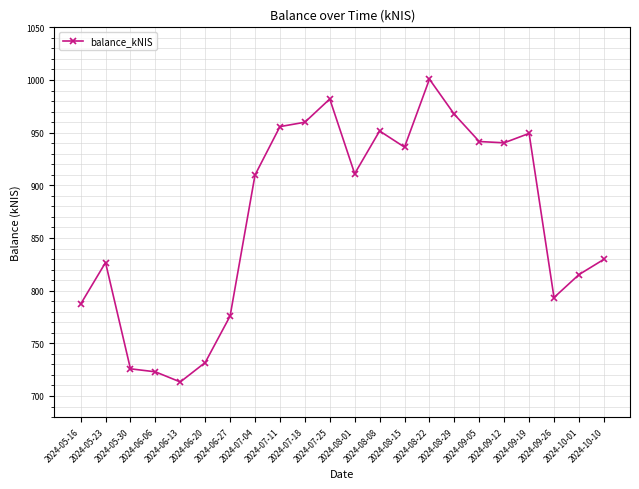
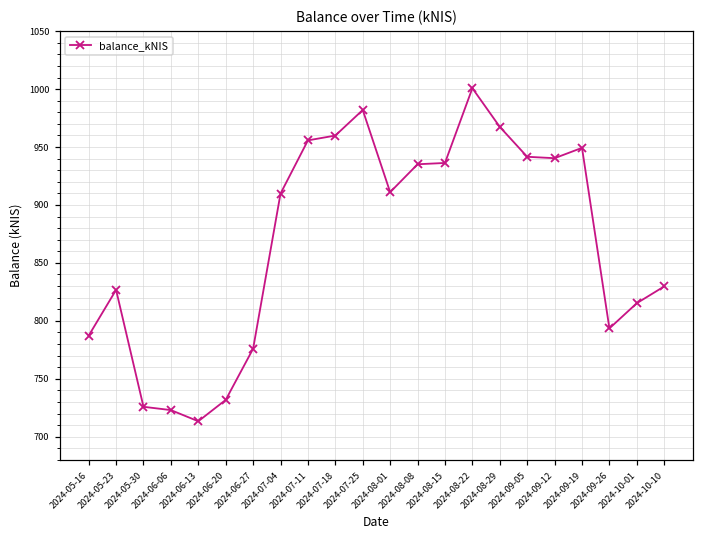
  {
    "2024-05-16": 787,
    "2024-05-23": 827,
    "2024-05-30": 726,
    "2024-06-06": 723,
    "2024-06-13": 713,
    "2024-06-20": 732,
    "2024-06-27": 776,
    "2024-07-04": 910,
    "2024-07-11": 956,
    "2024-07-18": 960,
    "2024-07-25": 982,
    "2024-08-01": 911,
-   "2024-08-08": 952,
+   "2024-08-08": 935,
    "2024-08-15": 936,
    "2024-08-22": 1001,
    "2024-08-29": 967,
    "2024-09-05": 942,
    "2024-09-12": 940,
    "2024-09-19": 949,
    "2024-09-26": 793,
    "2024-10-01": 815,
    "2024-10-10": 830
  }
